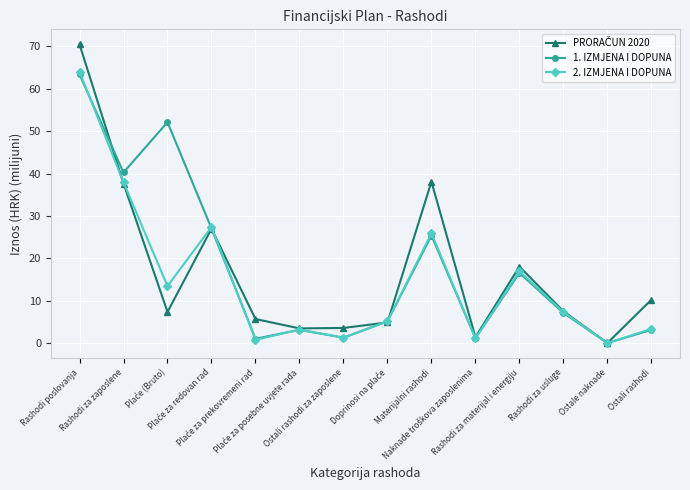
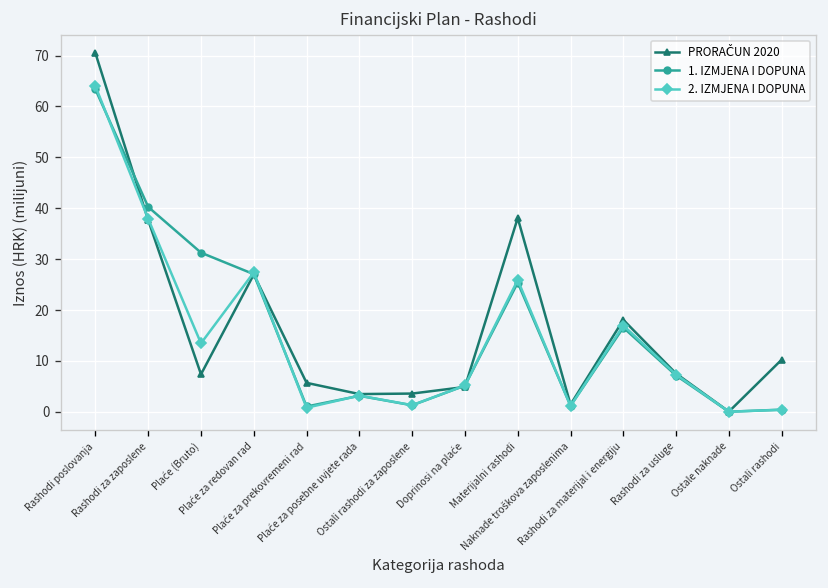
  {
    "PRORAČUN 2020": {
      "Rashodi poslovanja": 70,
      "Plaće (Bruto)": 7,
      "Plaće za prekovremeni rad": 6,
      "Ostali rashodi za zaposlene": 4,
      "Materijalni rashodi": 38,
      "Rashodi za materijal i energiju": 18,
      "Ostali rashodi": 10
    },
    "1. IZMJENA I DOPUNA": {
      "Rashodi poslovanja": 63,
      "Rashodi za zaposlene": 40,
-     "Plaće (Bruto)": 52,
-     "Ostali rashodi": 3
+     "Plaće (Bruto)": 31,
+     "Ostali rashodi": 0
    },
    "2. IZMJENA I DOPUNA": {
      "Rashodi poslovanja": 64,
      "Plaće (Bruto)": 13,
-     "Ostali rashodi": 3
+     "Ostali rashodi": 0
    }
  }
